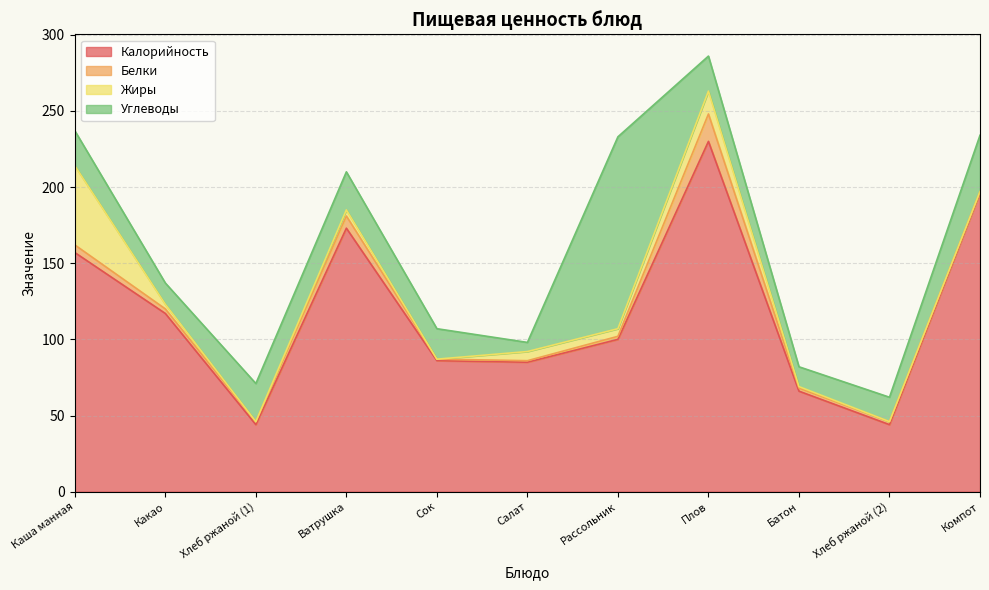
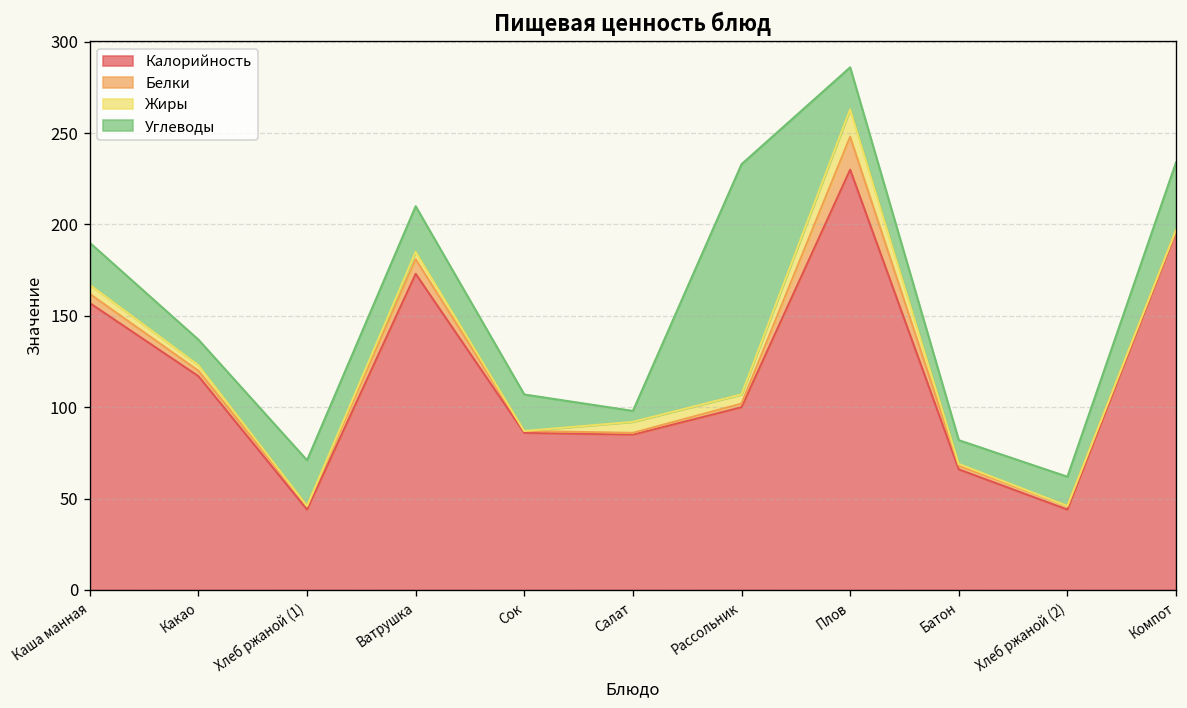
  {
    "Калорийность": {
      "Каша манная": 157,
      "Какао": 117,
      "Хлеб ржаной (1)": 44,
      "Ватрушка": 173,
      "Рассольник": 100,
      "Плов": 230,
      "Батон": 66,
      "Хлеб ржаной (2)": 44
    },
    "Белки": {
      "Каша манная": 5,
      "Какао": 3,
      "Ватрушка": 8,
      "Рассольник": 2,
      "Плов": 18
    },
    "Жиры": {
-     "Каша манная": 52,
+     "Каша манная": 5,
      "Какао": 3,
      "Ватрушка": 4,
      "Салат": 6,
      "Рассольник": 5,
      "Плов": 15
    },
    "Углеводы": {
      "Каша манная": 23,
      "Какао": 14,
      "Хлеб ржаной (1)": 25,
      "Ватрушка": 25,
      "Сок": 20,
      "Салат": 6,
      "Рассольник": 126,
      "Плов": 23,
      "Батон": 13,
      "Хлеб ржаной (2)": 16,
      "Компот": 37
    }
  }
